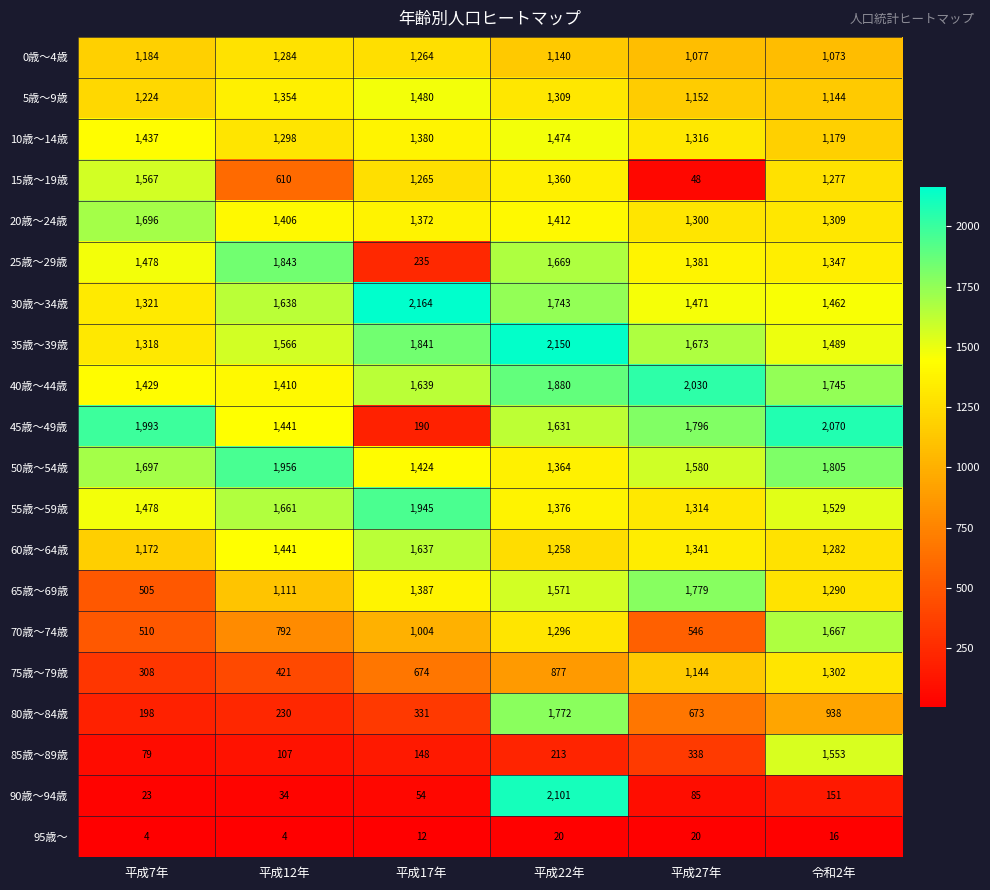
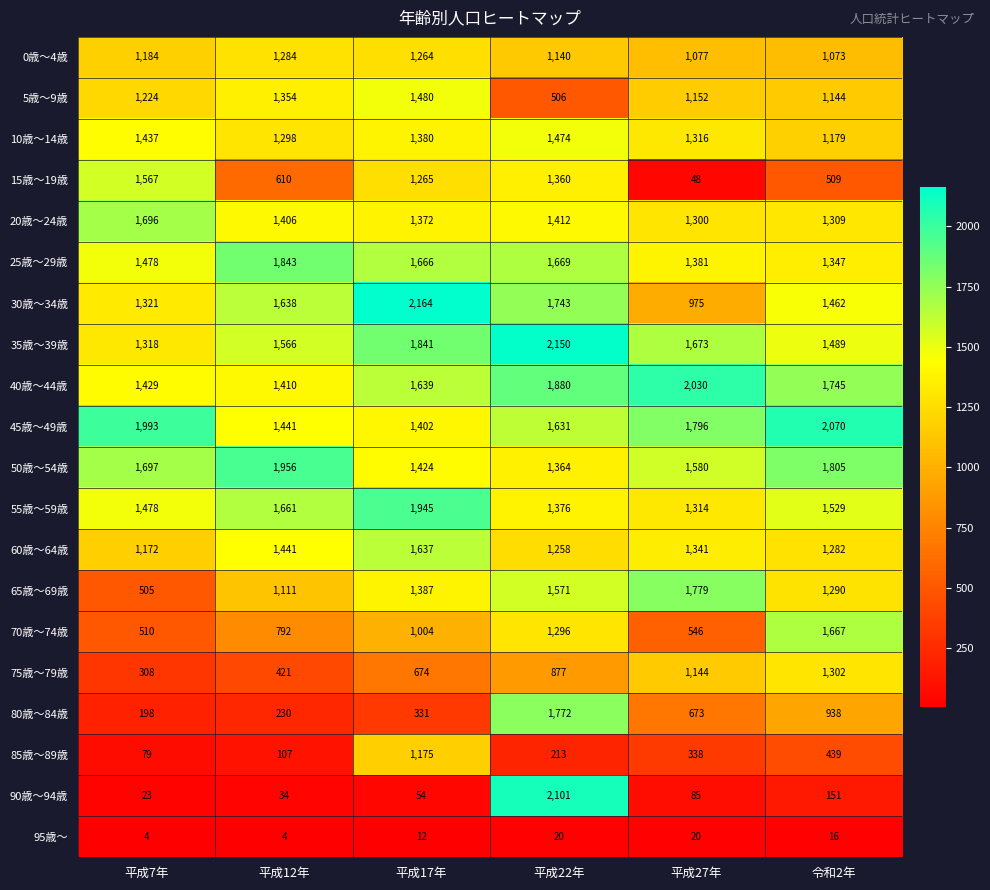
  {
    "0歳～4歳": {
      "平成7年": "1,184",
      "平成12年": "1,284",
      "平成17年": "1,264",
      "平成22年": "1,140",
      "平成27年": "1,077",
      "令和2年": "1,073"
    },
    "5歳～9歳": {
      "平成7年": "1,224",
      "平成12年": "1,354",
      "平成17年": "1,480",
-     "平成22年": "1,309",
+     "平成22年": "506",
      "平成27年": "1,152",
      "令和2年": "1,144"
    },
    "10歳～14歳": {
      "平成7年": "1,437",
      "平成12年": "1,298",
      "平成17年": "1,380",
      "平成22年": "1,474",
      "平成27年": "1,316",
      "令和2年": "1,179"
    },
    "15歳～19歳": {
      "平成7年": "1,567",
      "平成12年": "610",
      "平成17年": "1,265",
      "平成22年": "1,360",
      "平成27年": "48",
-     "令和2年": "1,277"
+     "令和2年": "509"
    },
    "20歳～24歳": {
      "平成7年": "1,696",
      "平成12年": "1,406",
      "平成17年": "1,372",
      "平成22年": "1,412",
      "平成27年": "1,300",
      "令和2年": "1,309"
    },
    "25歳～29歳": {
      "平成7年": "1,478",
      "平成12年": "1,843",
-     "平成17年": "235",
+     "平成17年": "1,666",
      "平成22年": "1,669",
      "平成27年": "1,381",
      "令和2年": "1,347"
    },
    "30歳～34歳": {
      "平成7年": "1,321",
      "平成12年": "1,638",
      "平成17年": "2,164",
      "平成22年": "1,743",
-     "平成27年": "1,471",
+     "平成27年": "975",
      "令和2年": "1,462"
    },
    "35歳～39歳": {
      "平成7年": "1,318",
      "平成12年": "1,566",
      "平成17年": "1,841",
      "平成22年": "2,150",
      "平成27年": "1,673",
      "令和2年": "1,489"
    },
    "40歳～44歳": {
      "平成7年": "1,429",
      "平成12年": "1,410",
      "平成17年": "1,639",
      "平成22年": "1,880",
      "平成27年": "2,030",
      "令和2年": "1,745"
    },
    "45歳～49歳": {
      "平成7年": "1,993",
      "平成12年": "1,441",
-     "平成17年": "190",
+     "平成17年": "1,402",
      "平成22年": "1,631",
      "平成27年": "1,796",
      "令和2年": "2,070"
    },
    "50歳～54歳": {
      "平成7年": "1,697",
      "平成12年": "1,956",
      "平成17年": "1,424",
      "平成22年": "1,364",
      "平成27年": "1,580",
      "令和2年": "1,805"
    },
    "55歳～59歳": {
      "平成7年": "1,478",
      "平成12年": "1,661",
      "平成17年": "1,945",
      "平成22年": "1,376",
      "平成27年": "1,314",
      "令和2年": "1,529"
    },
    "60歳～64歳": {
      "平成7年": "1,172",
      "平成12年": "1,441",
      "平成17年": "1,637",
      "平成22年": "1,258",
      "平成27年": "1,341",
      "令和2年": "1,282"
    },
    "65歳～69歳": {
      "平成7年": "505",
      "平成12年": "1,111",
      "平成17年": "1,387",
      "平成22年": "1,571",
      "平成27年": "1,779",
      "令和2年": "1,290"
    },
    "70歳～74歳": {
      "平成7年": "510",
      "平成12年": "792",
      "平成17年": "1,004",
      "平成22年": "1,296",
      "平成27年": "546",
      "令和2年": "1,667"
    },
    "75歳～79歳": {
      "平成7年": "308",
      "平成12年": "421",
      "平成17年": "674",
      "平成22年": "877",
      "平成27年": "1,144",
      "令和2年": "1,302"
    },
    "80歳～84歳": {
      "平成7年": "198",
      "平成12年": "230",
      "平成17年": "331",
      "平成22年": "1,772",
      "平成27年": "673",
      "令和2年": "938"
    },
    "85歳～89歳": {
      "平成7年": "79",
      "平成12年": "107",
-     "平成17年": "148",
+     "平成17年": "1,175",
      "平成22年": "213",
      "平成27年": "338",
-     "令和2年": "1,553"
+     "令和2年": "439"
    },
    "90歳～94歳": {
      "平成7年": "23",
      "平成12年": "34",
      "平成17年": "54",
      "平成22年": "2,101",
      "平成27年": "85",
      "令和2年": "151"
    },
    "95歳～": {
      "平成7年": "4",
      "平成12年": "4",
      "平成17年": "12",
      "平成22年": "20",
      "平成27年": "20",
      "令和2年": "16"
    }
  }
